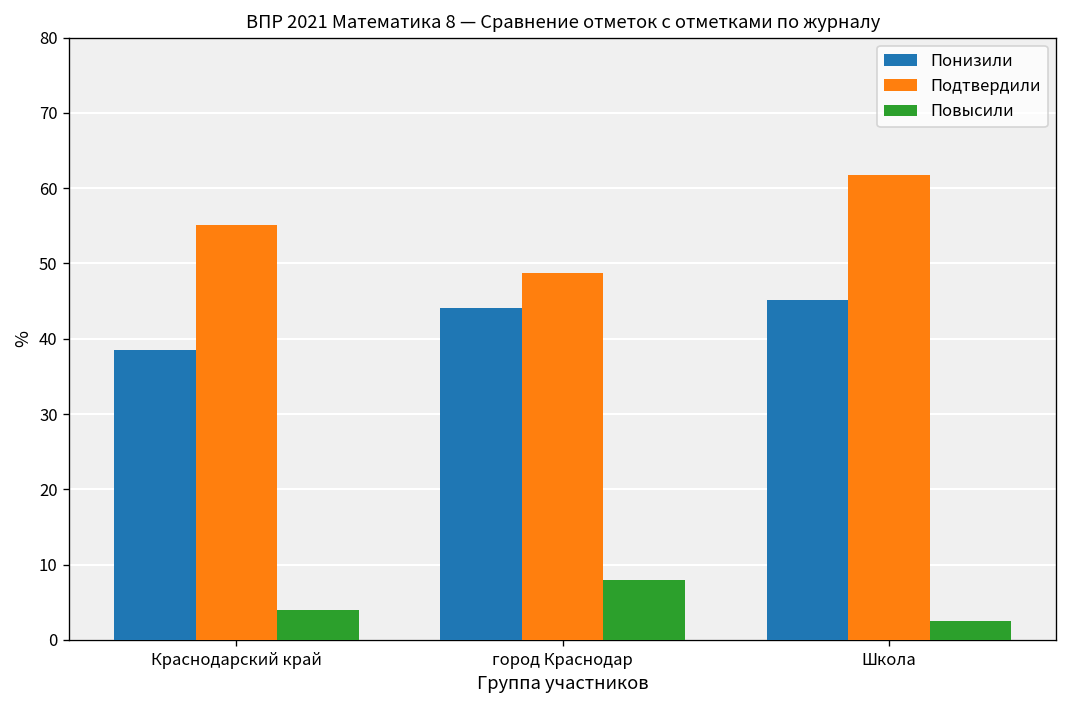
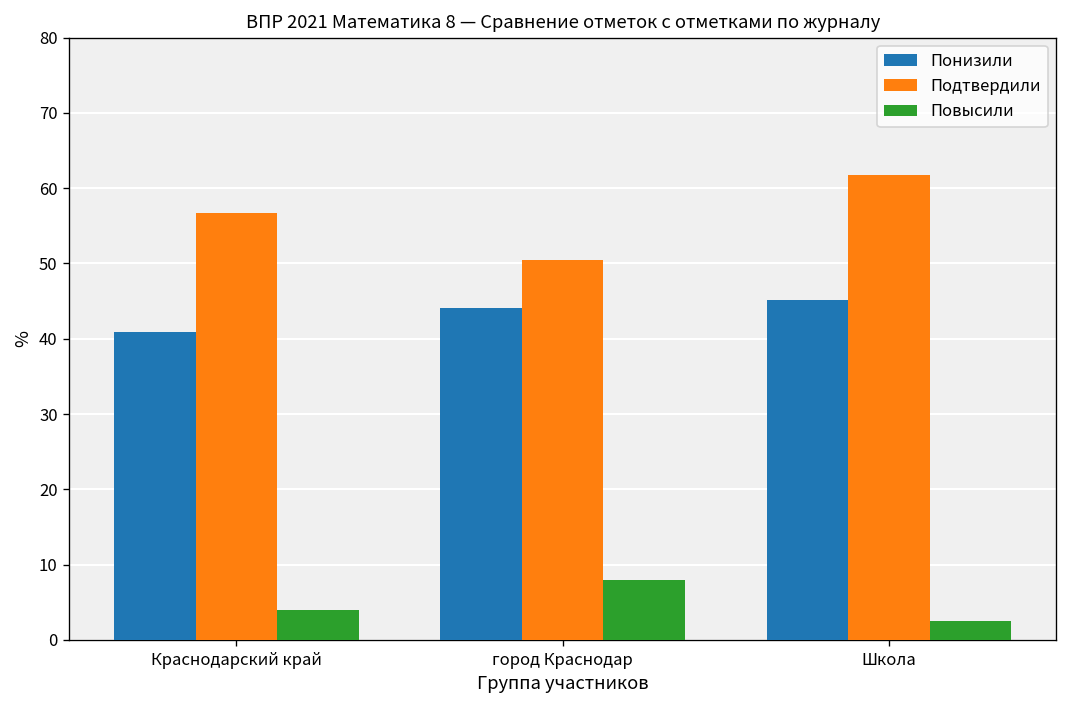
  {
    "Понизили": {
-     "Краснодарский край": 38,
+     "Краснодарский край": 41,
      "город Краснодар": 44,
      "Школа": 45
    },
    "Подтвердили": {
-     "Краснодарский край": 55,
-     "город Краснодар": 49,
+     "Краснодарский край": 57,
+     "город Краснодар": 51,
      "Школа": 62
    },
    "Повысили": {
      "Краснодарский край": 4,
      "город Краснодар": 8,
      "Школа": 3
    }
  }
